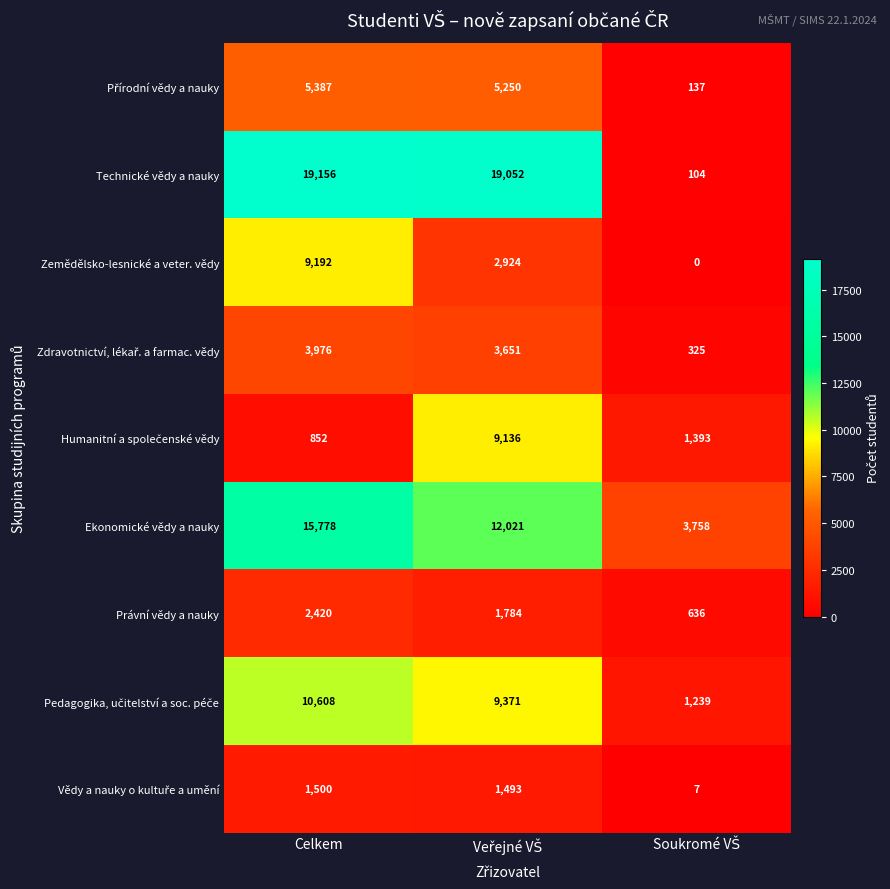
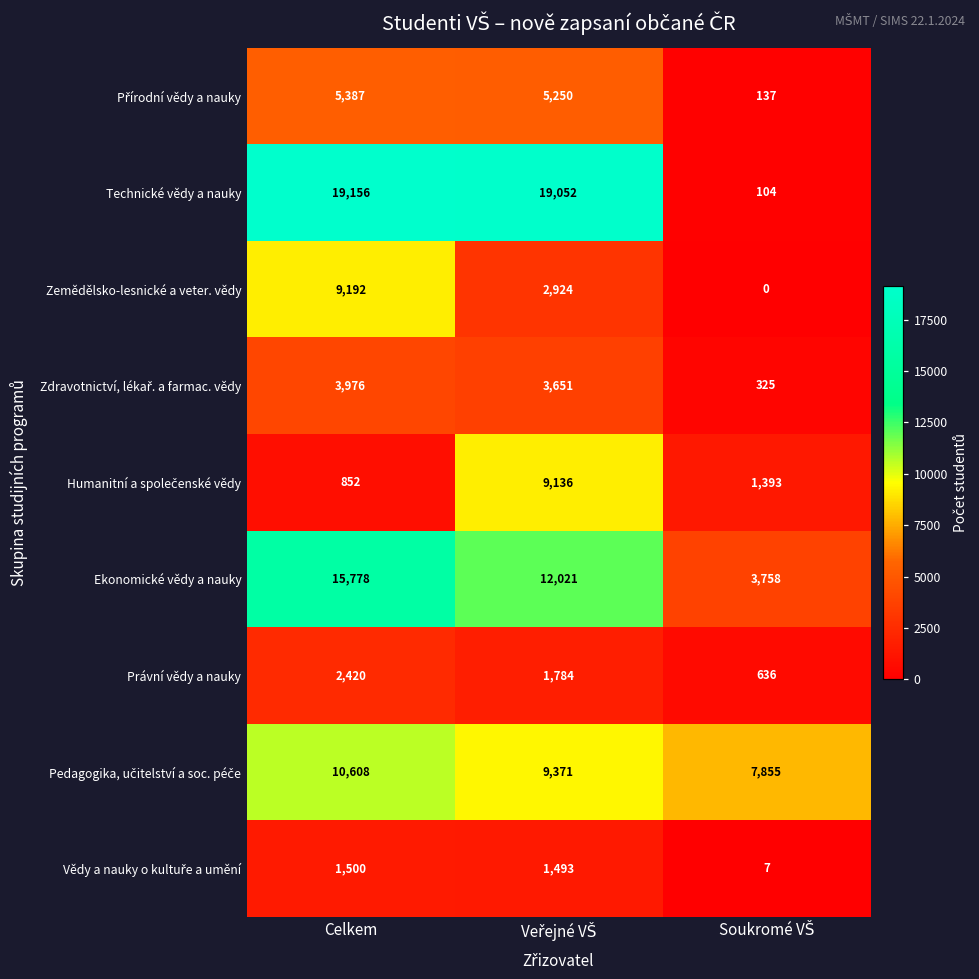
  {
    "Přírodní vědy a nauky": {
      "Celkem": "5,387",
      "Veřejné VŠ": "5,250",
      "Soukromé VŠ": "137"
    },
    "Technické vědy a nauky": {
      "Celkem": "19,156",
      "Veřejné VŠ": "19,052",
      "Soukromé VŠ": "104"
    },
    "Zemědělsko-lesnické a veter. vědy": {
      "Celkem": "9,192",
      "Veřejné VŠ": "2,924",
      "Soukromé VŠ": "0"
    },
    "Zdravotnictví, lékař. a farmac. vědy": {
      "Celkem": "3,976",
      "Veřejné VŠ": "3,651",
      "Soukromé VŠ": "325"
    },
    "Humanitní a společenské vědy": {
      "Celkem": "852",
      "Veřejné VŠ": "9,136",
      "Soukromé VŠ": "1,393"
    },
    "Ekonomické vědy a nauky": {
      "Celkem": "15,778",
      "Veřejné VŠ": "12,021",
      "Soukromé VŠ": "3,758"
    },
    "Právní vědy a nauky": {
      "Celkem": "2,420",
      "Veřejné VŠ": "1,784",
      "Soukromé VŠ": "636"
    },
    "Pedagogika, učitelství a soc. péče": {
      "Celkem": "10,608",
      "Veřejné VŠ": "9,371",
-     "Soukromé VŠ": "1,239"
+     "Soukromé VŠ": "7,855"
    },
    "Vědy a nauky o kultuře a umění": {
      "Celkem": "1,500",
      "Veřejné VŠ": "1,493",
      "Soukromé VŠ": "7"
    }
  }
